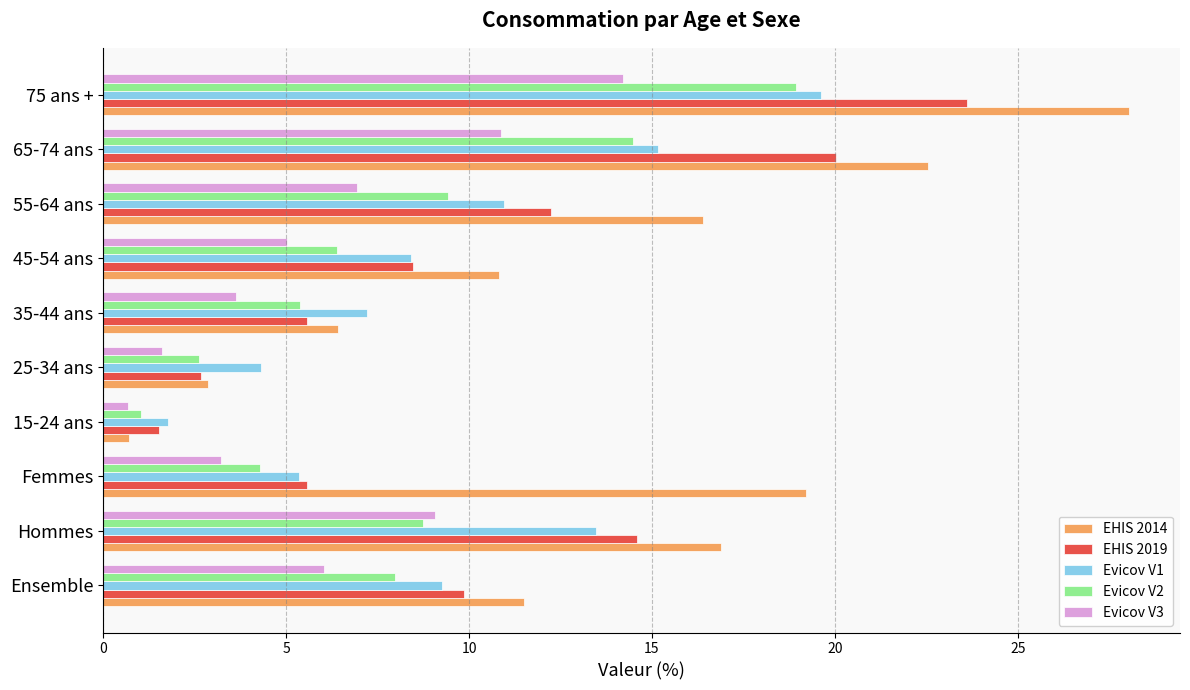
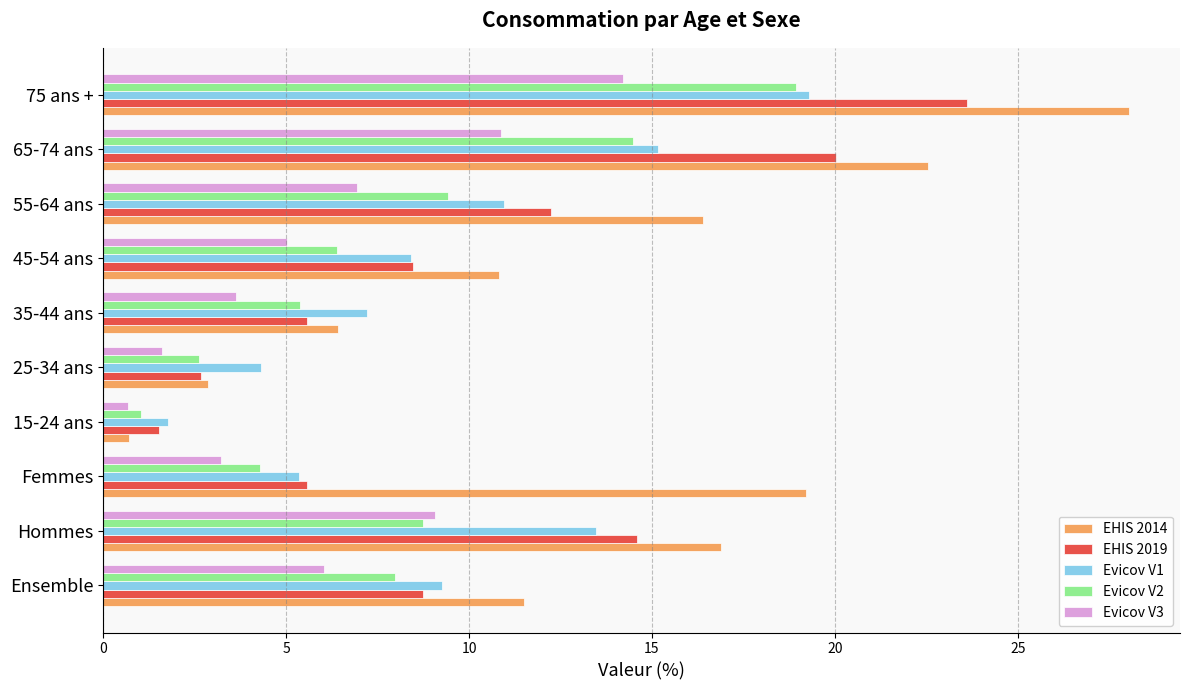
  {
    "EHIS 2014": {
      "75 ans +": 28.0,
      "65-74 ans": 22.5,
      "55-64 ans": 16.4,
      "45-54 ans": 10.8,
      "35-44 ans": 6.4,
      "25-34 ans": 2.9,
      "15-24 ans": 0.7,
      "Femmes": 19.2,
      "Hommes": 16.9,
      "Ensemble": 11.5
    },
    "EHIS 2019": {
      "75 ans +": 23.6,
      "65-74 ans": 20.0,
      "55-64 ans": 12.2,
      "45-54 ans": 8.5,
      "35-44 ans": 5.6,
      "25-34 ans": 2.7,
      "15-24 ans": 1.5,
      "Femmes": 5.6,
      "Hommes": 14.6,
-     "Ensemble": 9.9
+     "Ensemble": 8.7
    },
    "Evicov V1": {
-     "75 ans +": 19.6,
+     "75 ans +": 19.3,
      "65-74 ans": 15.2,
      "55-64 ans": 11.0,
      "45-54 ans": 8.4,
      "35-44 ans": 7.2,
      "25-34 ans": 4.3,
      "15-24 ans": 1.8,
      "Femmes": 5.4,
      "Hommes": 13.5,
      "Ensemble": 9.3
    },
    "Evicov V2": {
      "75 ans +": 18.9,
      "65-74 ans": 14.5,
      "55-64 ans": 9.4,
      "45-54 ans": 6.4,
      "35-44 ans": 5.4,
      "25-34 ans": 2.6,
      "15-24 ans": 1.0,
      "Femmes": 4.3,
      "Hommes": 8.7,
      "Ensemble": 8.0
    },
    "Evicov V3": {
      "75 ans +": 14.2,
      "65-74 ans": 10.9,
      "55-64 ans": 6.9,
      "45-54 ans": 5.0,
      "35-44 ans": 3.6,
      "25-34 ans": 1.6,
      "15-24 ans": 0.7,
      "Femmes": 3.2,
      "Hommes": 9.1,
      "Ensemble": 6.0
    }
  }
